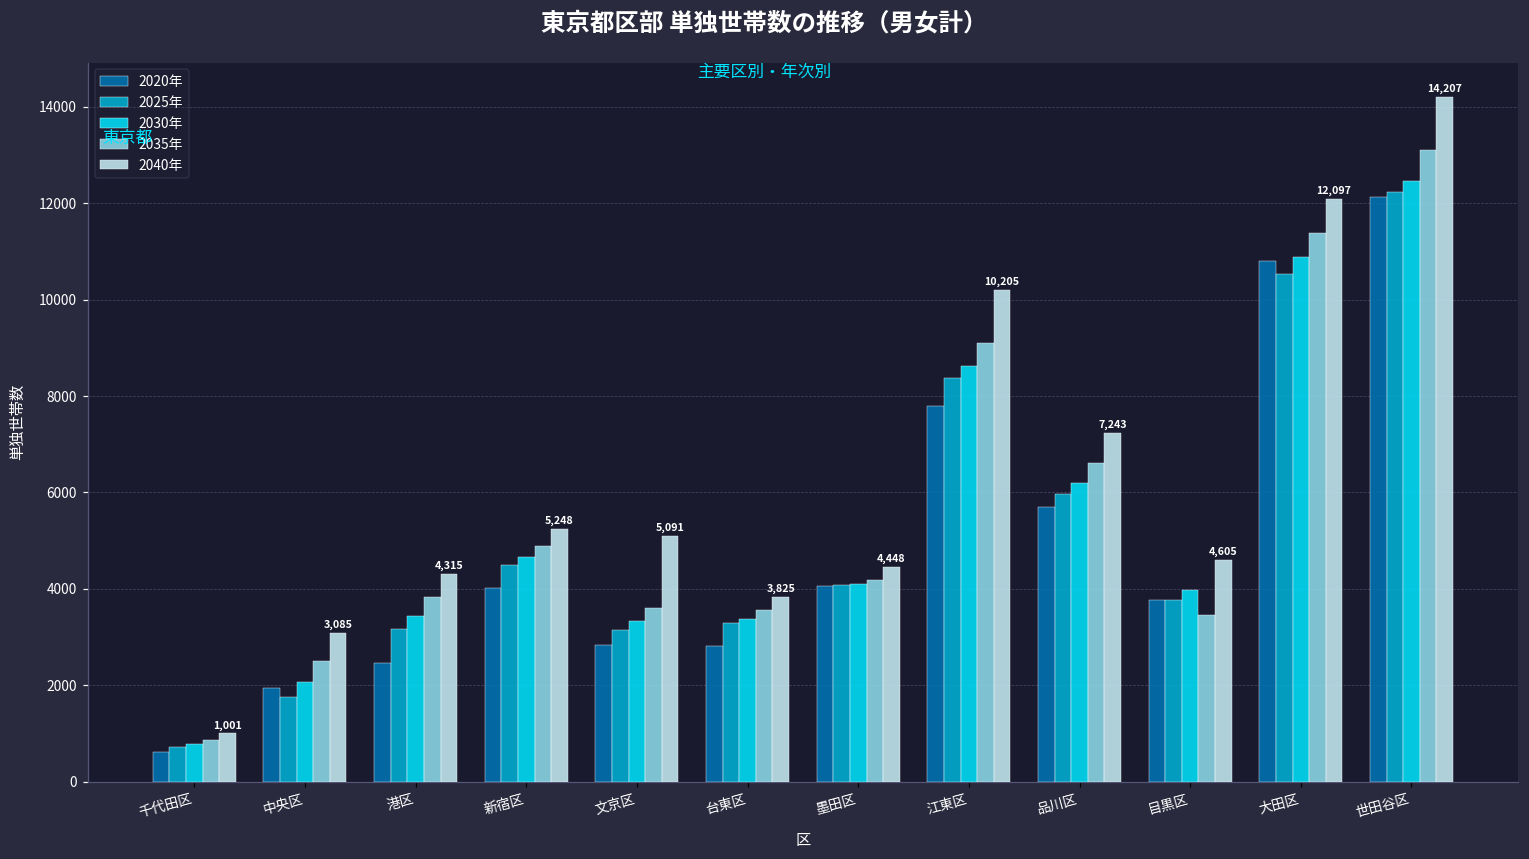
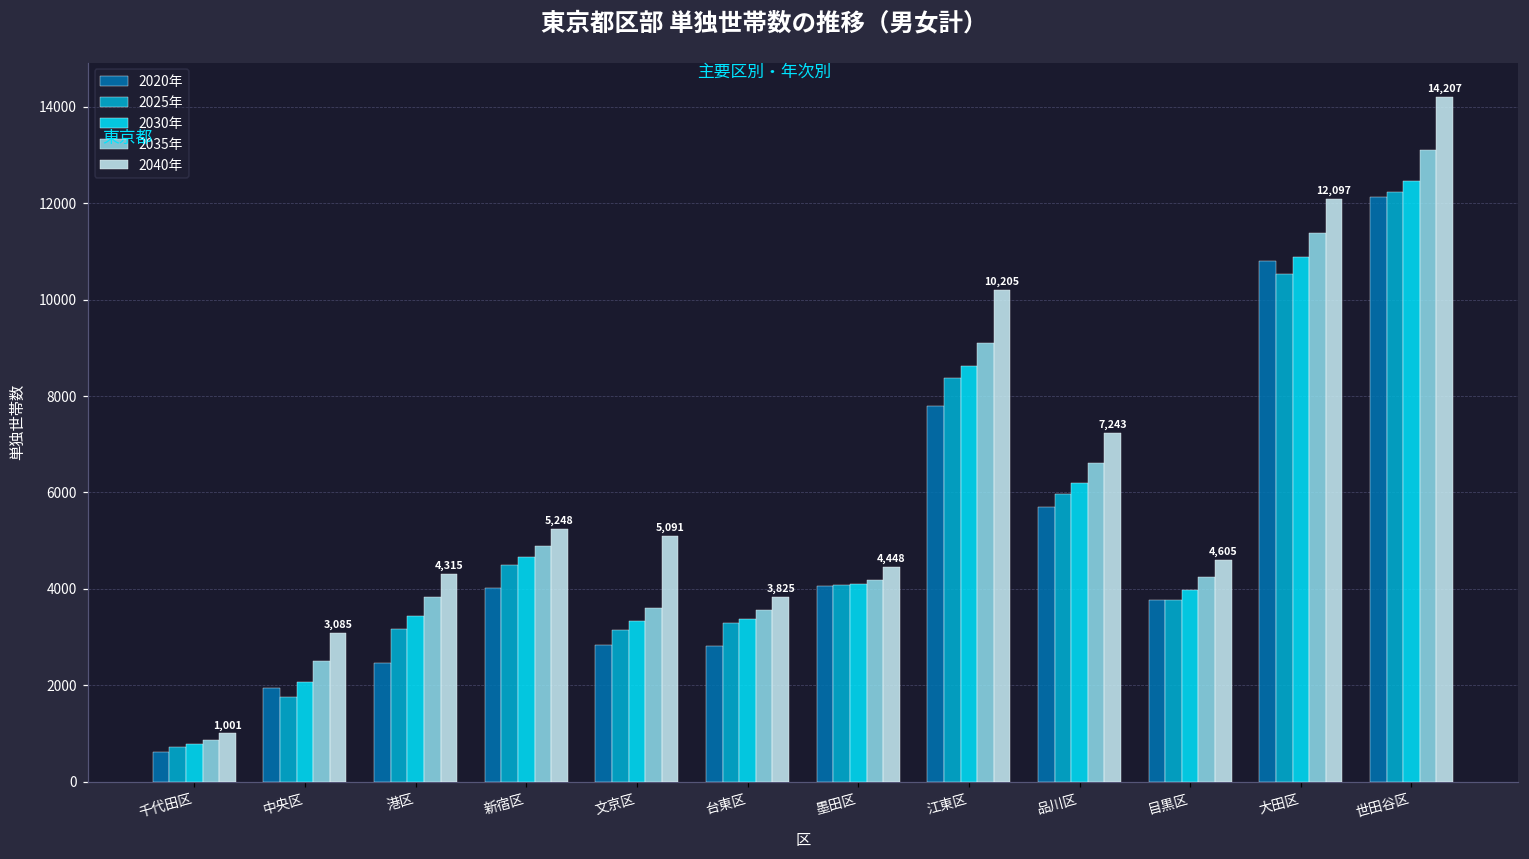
  {
    "2020年": {
      "千代田区": "600",
      "中央区": "2000",
      "港区": "2500",
      "新宿区": "4000",
      "文京区": "2800",
      "台東区": "2800",
      "墨田区": "4100",
      "江東区": "7800",
      "品川区": "5700",
      "目黒区": "3800",
      "大田区": "10800",
      "世田谷区": "12100"
    },
    "2025年": {
      "千代田区": "700",
      "中央区": "1800",
      "港区": "3200",
      "新宿区": "4500",
      "文京区": "3100",
      "台東区": "3300",
      "墨田区": "4100",
      "江東区": "8400",
      "品川区": "6000",
      "目黒区": "3800",
      "大田区": "10500",
      "世田谷区": "12200"
    },
    "2030年": {
      "千代田区": "800",
      "中央区": "2100",
      "港区": "3400",
      "新宿区": "4700",
      "文京区": "3300",
      "台東区": "3400",
      "墨田区": "4100",
      "江東区": "8600",
      "品川区": "6200",
      "目黒区": "4000",
      "大田区": "10900",
      "世田谷区": "12500"
    },
    "2035年": {
      "千代田区": "900",
      "中央区": "2500",
      "港区": "3800",
      "新宿区": "4900",
      "文京区": "3600",
      "台東区": "3600",
      "墨田区": "4200",
      "江東区": "9100",
      "品川区": "6600",
-     "目黒区": "3500",
+     "目黒区": "4200",
      "大田区": "11400",
      "世田谷区": "13100"
    },
    "2040年": {
      "千代田区": "1,001",
      "中央区": "3,085",
      "港区": "4,315",
      "新宿区": "5,248",
      "文京区": "5,091",
      "台東区": "3,825",
      "墨田区": "4,448",
      "江東区": "10,205",
      "品川区": "7,243",
      "目黒区": "4,605",
      "大田区": "12,097",
      "世田谷区": "14,207"
    }
  }
